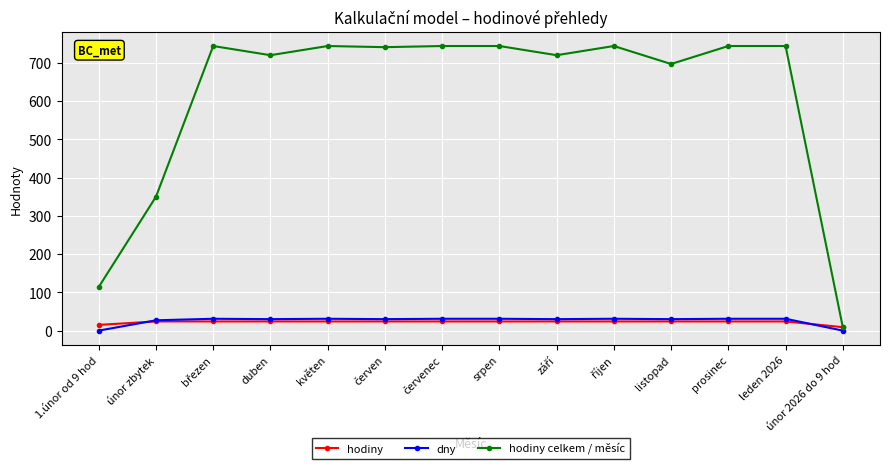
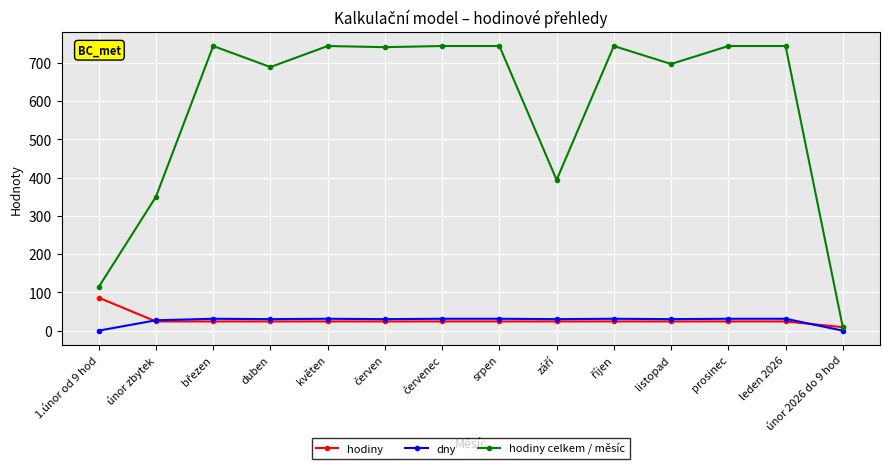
  {
    "hodiny": {
-     "1.únor od 9 hod": 20,
+     "1.únor od 9 hod": 90,
      "březen": 20,
      "květen": 20,
      "červenec": 20,
      "srpen": 20,
      "říjen": 20,
      "prosinec": 20,
      "leden 2026": 20
    },
    "dny": {
      "1.únor od 9 hod": 0,
      "březen": 30,
      "květen": 30,
      "červenec": 30,
      "srpen": 30,
      "říjen": 30,
      "prosinec": 30,
      "leden 2026": 30,
      "únor 2026 do 9 hod": 0
    },
    "hodiny celkem / měsíc": {
      "1.únor od 9 hod": 110,
      "únor zbytek": 350,
      "březen": 740,
-     "duben": 720,
+     "duben": 690,
      "květen": 740,
      "červen": 740,
      "červenec": 740,
      "srpen": 740,
-     "září": 720,
+     "září": 390,
      "říjen": 740,
      "listopad": 700,
      "prosinec": 740,
      "leden 2026": 740
    }
  }
